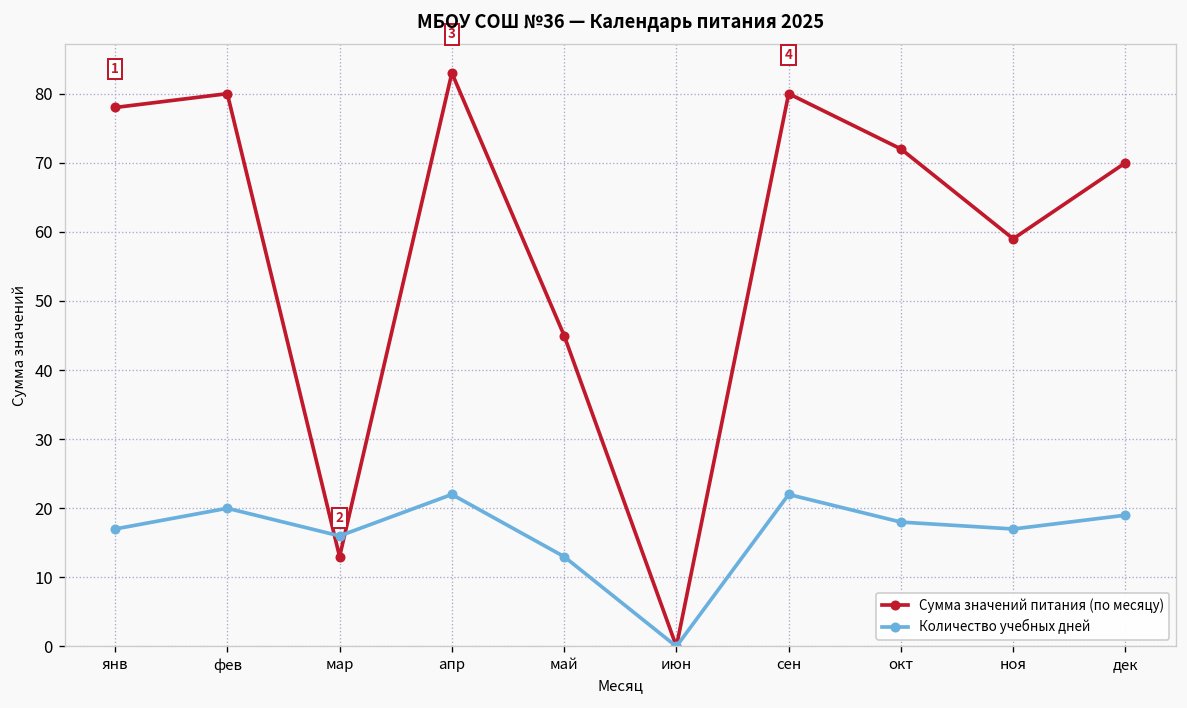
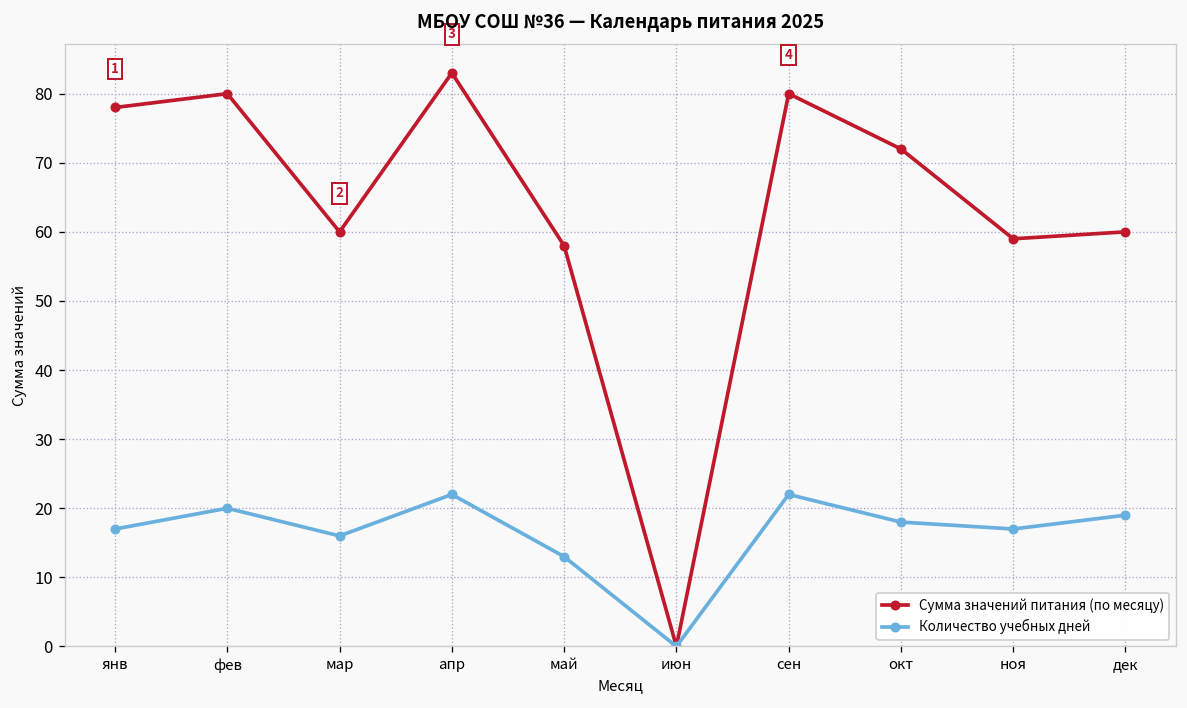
  {
    "Сумма значений питания (по месяцу)": {
      "янв": 78,
      "фев": 80,
-     "мар": 13,
+     "мар": 60,
      "апр": 83,
-     "май": 45,
+     "май": 58,
      "сен": 80,
      "окт": 72,
      "ноя": 59,
-     "дек": 70
+     "дек": 60
    },
    "Количество учебных дней": {
      "янв": 17,
      "фев": 20,
      "мар": 16,
      "апр": 22,
      "май": 13,
      "сен": 22,
      "окт": 18,
      "ноя": 17,
      "дек": 19
    }
  }
